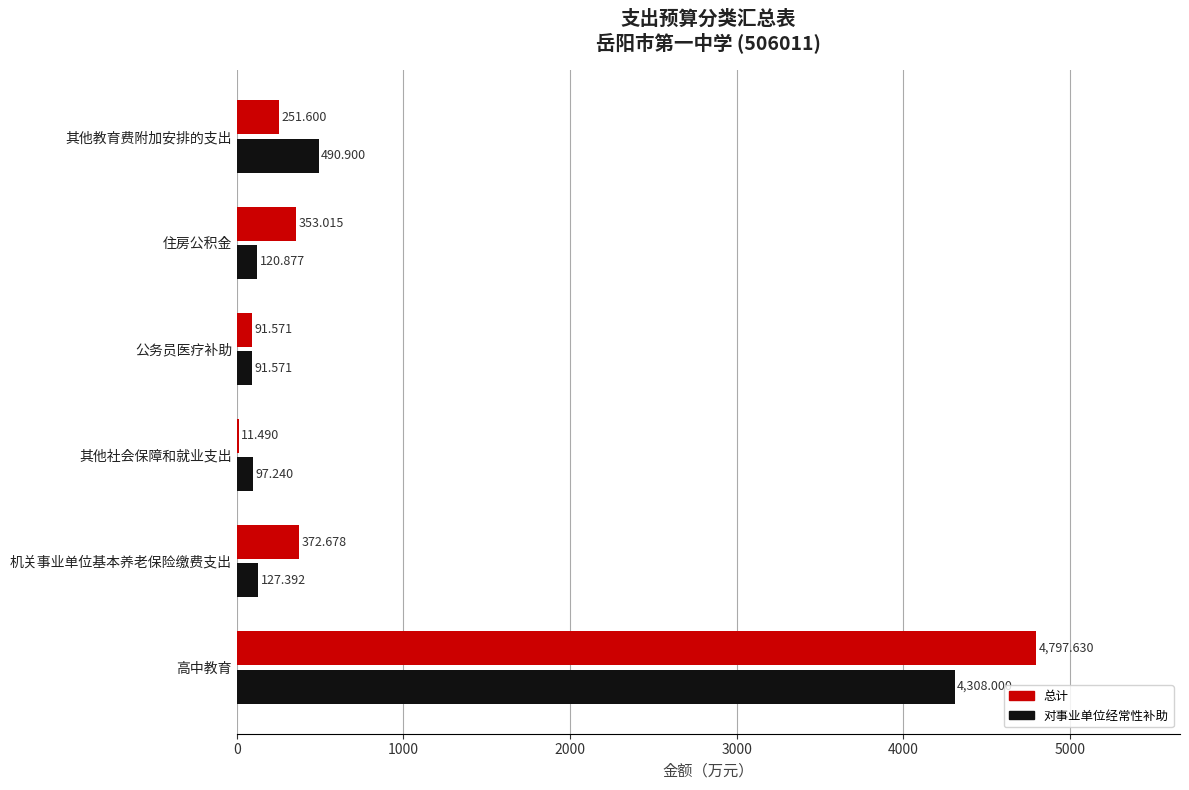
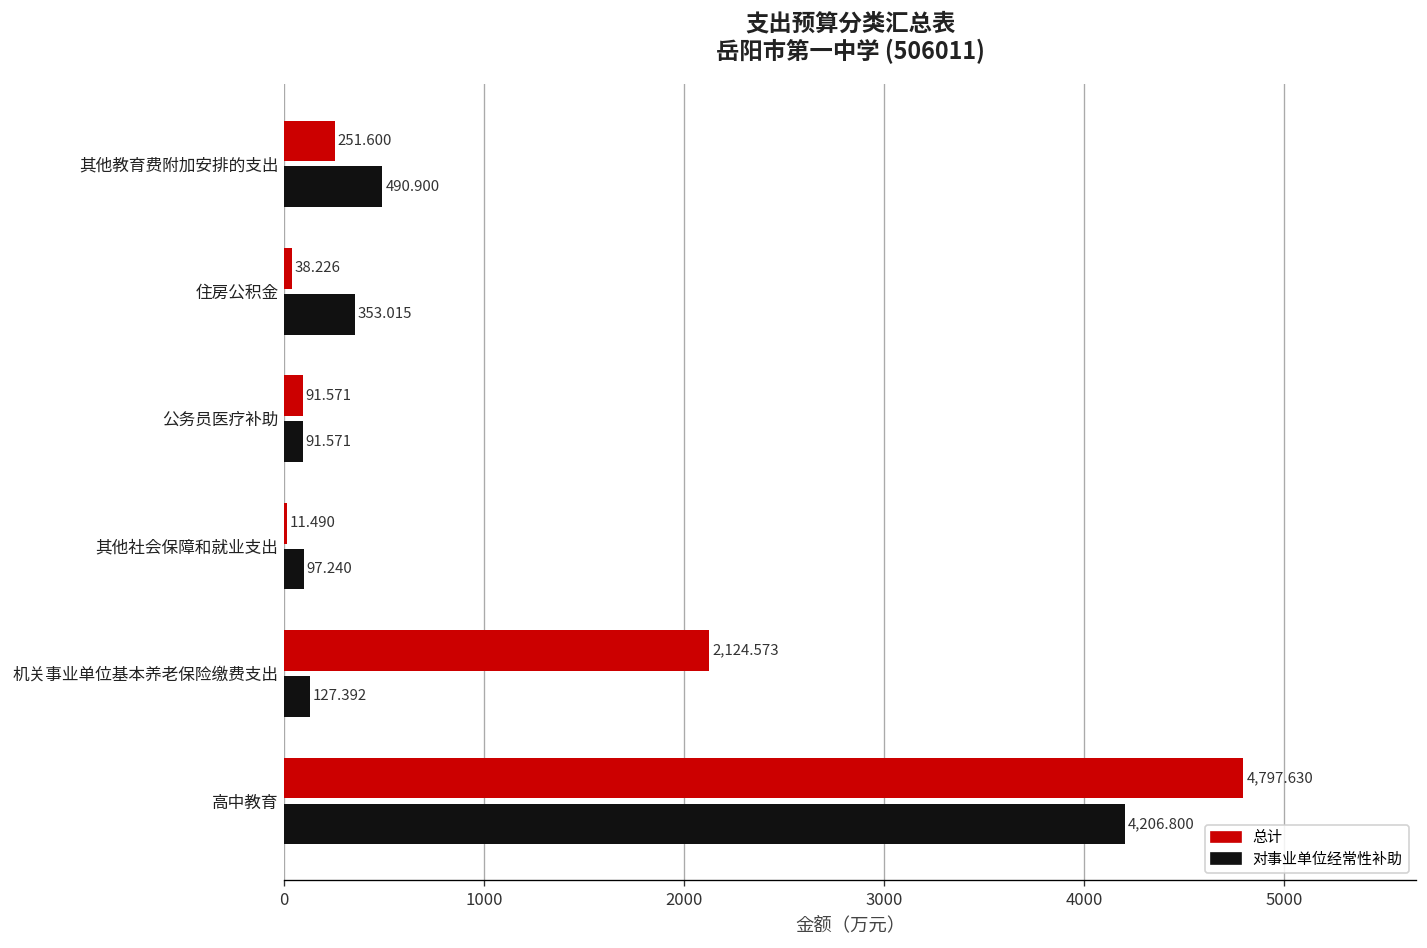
  {
    "总计": {
      "其他教育费附加安排的支出": "251.600",
-     "住房公积金": "353.015",
+     "住房公积金": "38.226",
      "公务员医疗补助": "91.571",
      "其他社会保障和就业支出": "11.490",
-     "机关事业单位基本养老保险缴费支出": "372.678",
+     "机关事业单位基本养老保险缴费支出": "2,124.573",
      "高中教育": "4,797.630"
    },
    "对事业单位经常性补助": {
      "其他教育费附加安排的支出": "490.900",
-     "住房公积金": "120.877",
+     "住房公积金": "353.015",
      "公务员医疗补助": "91.571",
      "其他社会保障和就业支出": "97.240",
      "机关事业单位基本养老保险缴费支出": "127.392",
-     "高中教育": "4,308.000"
+     "高中教育": "4,206.800"
    }
  }
